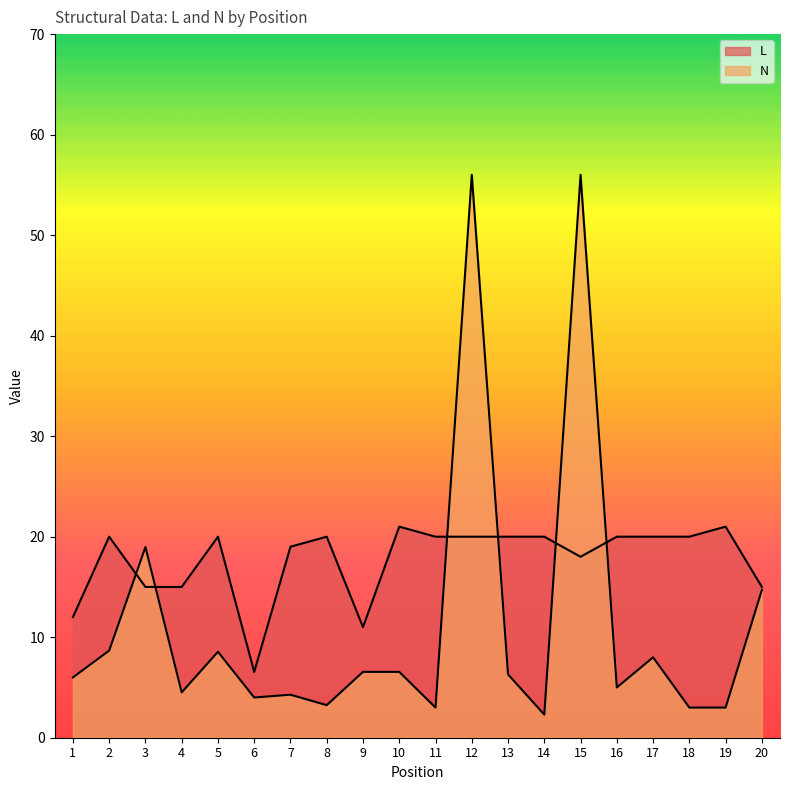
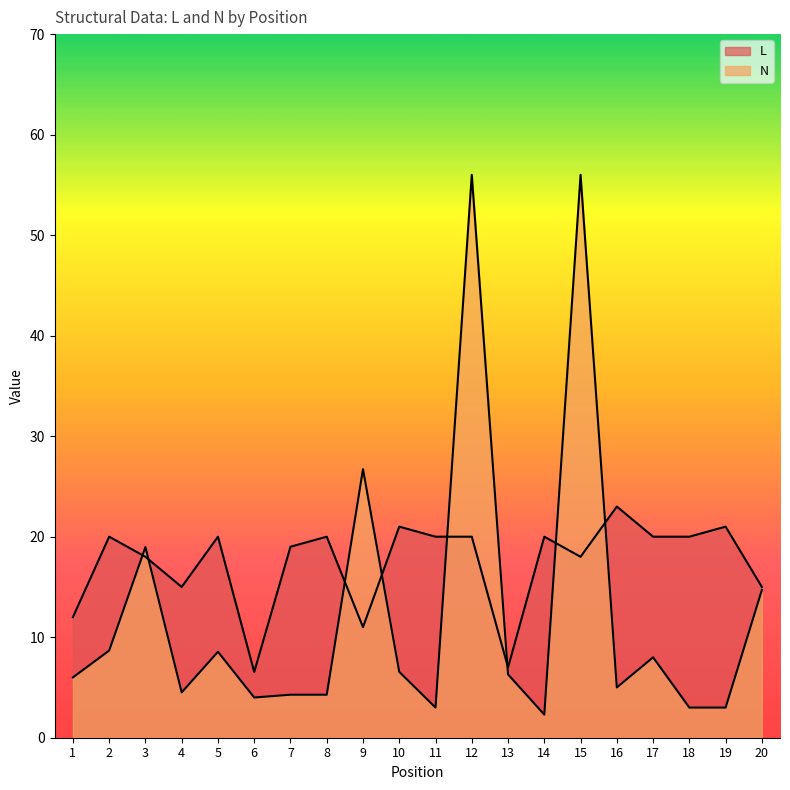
  {
    "L": {
      "1": 12,
      "2": 20,
-     "3": 15,
+     "3": 18,
      "4": 15,
      "5": 20,
      "6": 6.6,
      "7": 19,
      "8": 20,
      "9": 11,
      "10": 21,
      "11": 20,
      "12": 20,
-     "13": 20,
+     "13": 7,
      "14": 20,
      "15": 18,
-     "16": 20,
+     "16": 23,
      "17": 20,
      "18": 20,
      "19": 21,
      "20": 15
    },
    "N": {
      "1": 6.0,
      "2": 8.7,
      "3": 19.0,
      "4": 4.5,
      "5": 8.6,
      "6": 4.0,
      "7": 4.3,
-     "8": 3.2,
-     "9": 6.6,
+     "8": 4.3,
+     "9": 26.7,
      "10": 6.6,
      "11": 3.0,
      "12": 56.0,
      "13": 6.3,
      "14": 2.3,
      "15": 56.0,
      "16": 5.0,
      "17": 8.0,
      "18": 3.0,
      "19": 3.0,
      "20": 14.7
    }
  }
